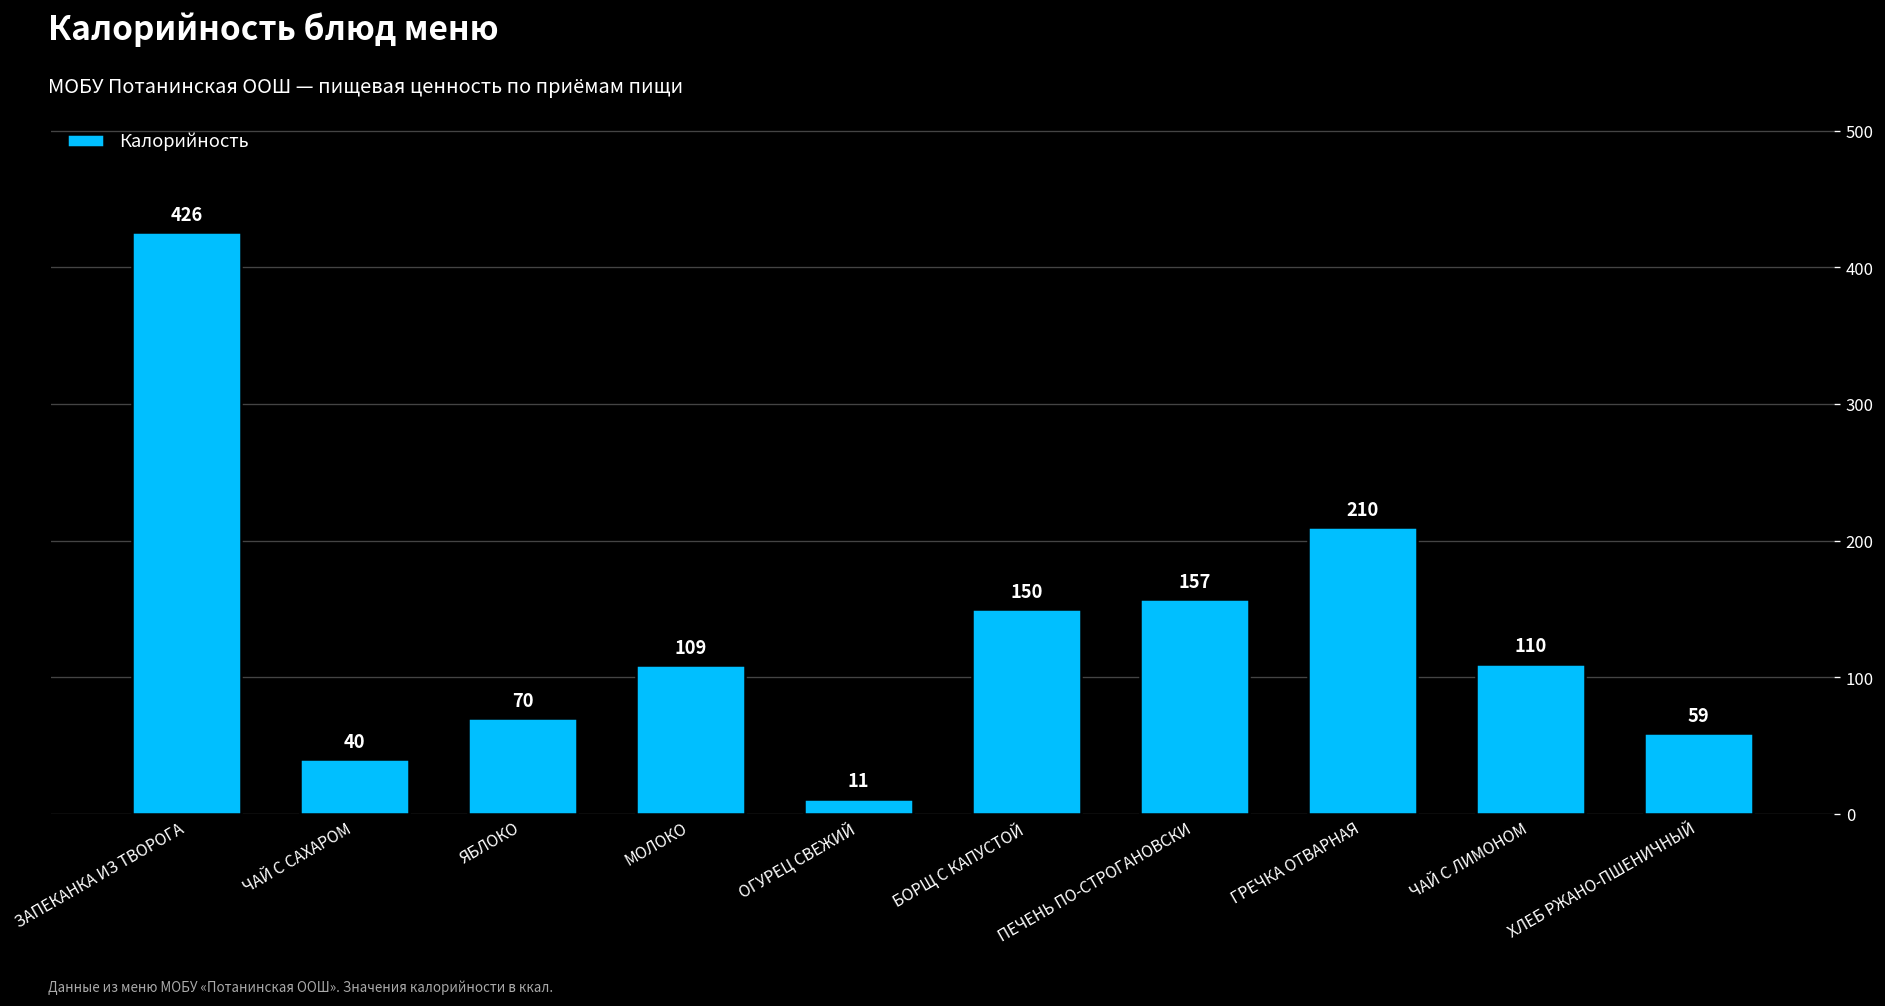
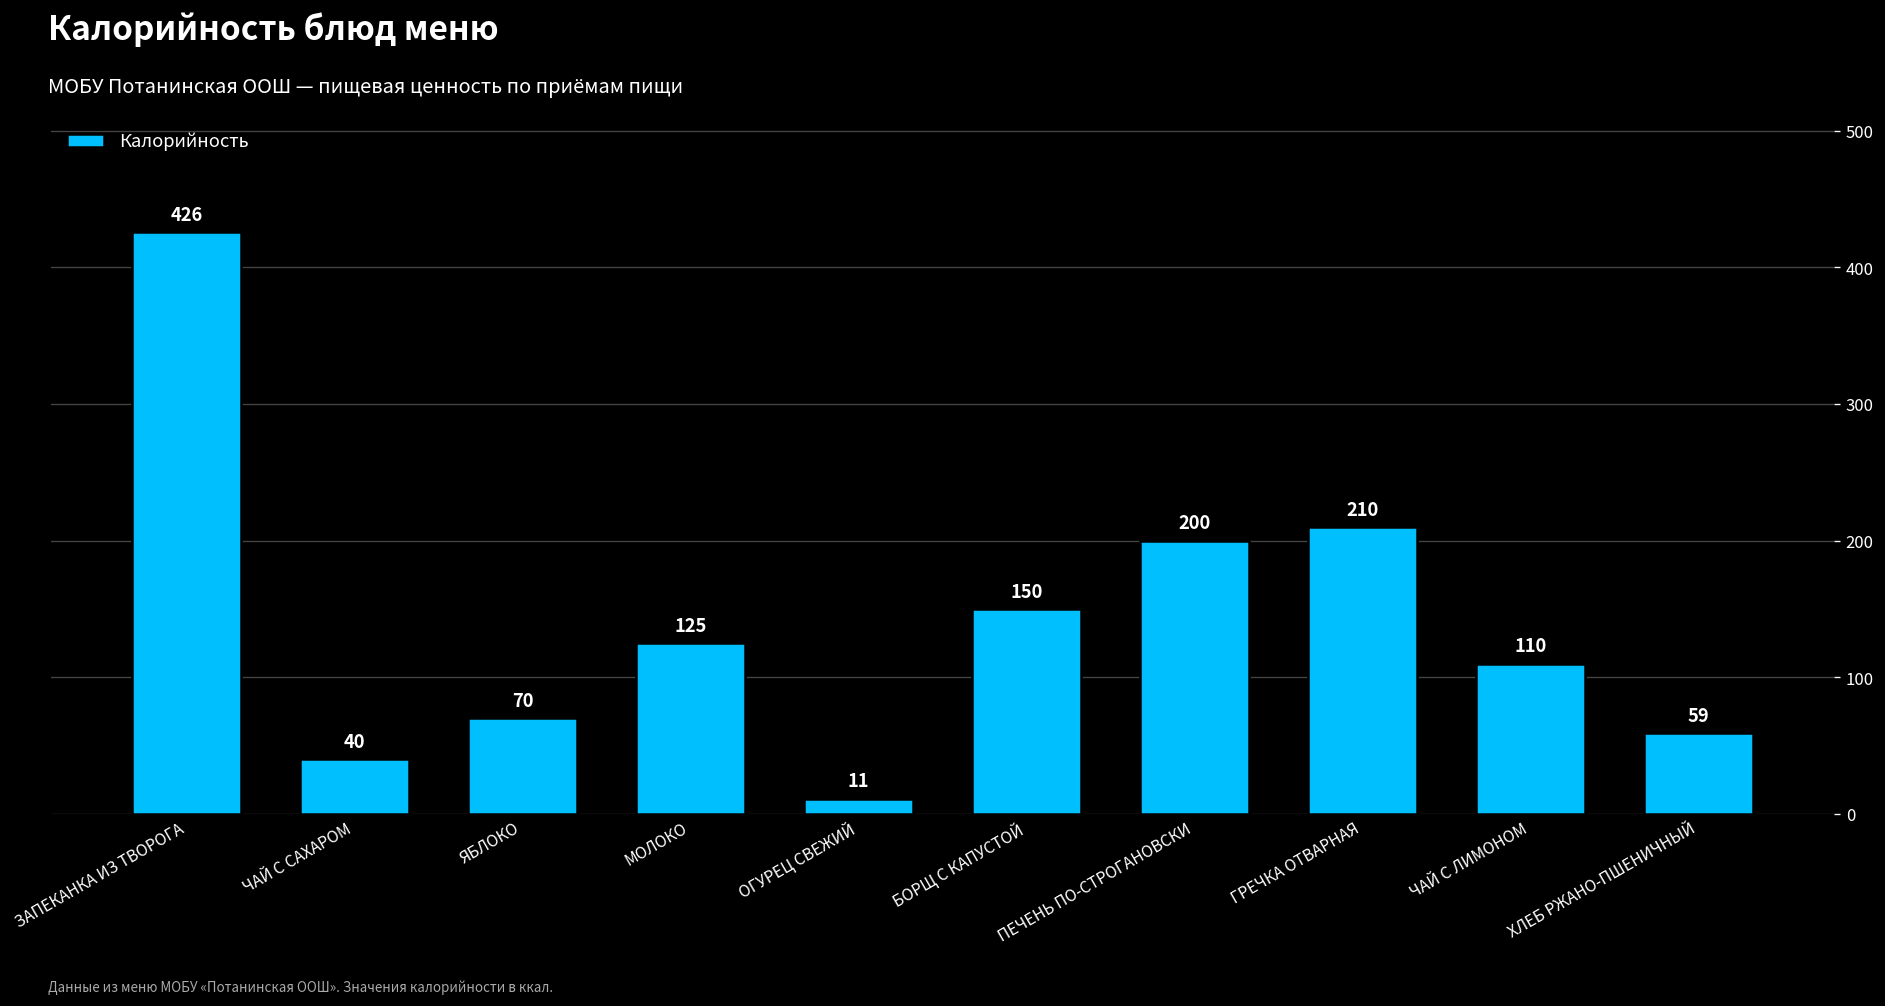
  {
    "ЗАПЕКАНКА ИЗ ТВОРОГА": 426,
    "ЧАЙ С САХАРОМ": 40,
    "ЯБЛОКО": 70,
-   "МОЛОКО": 109,
+   "МОЛОКО": 125,
    "ОГУРЕЦ СВЕЖИЙ": 11,
    "БОРЩ С КАПУСТОЙ": 150,
-   "ПЕЧЕНЬ ПО-СТРОГАНОВСКИ": 157,
+   "ПЕЧЕНЬ ПО-СТРОГАНОВСКИ": 200,
    "ГРЕЧКА ОТВАРНАЯ": 210,
    "ЧАЙ С ЛИМОНОМ": 110,
    "ХЛЕБ РЖАНО-ПШЕНИЧНЫЙ": 59
  }
